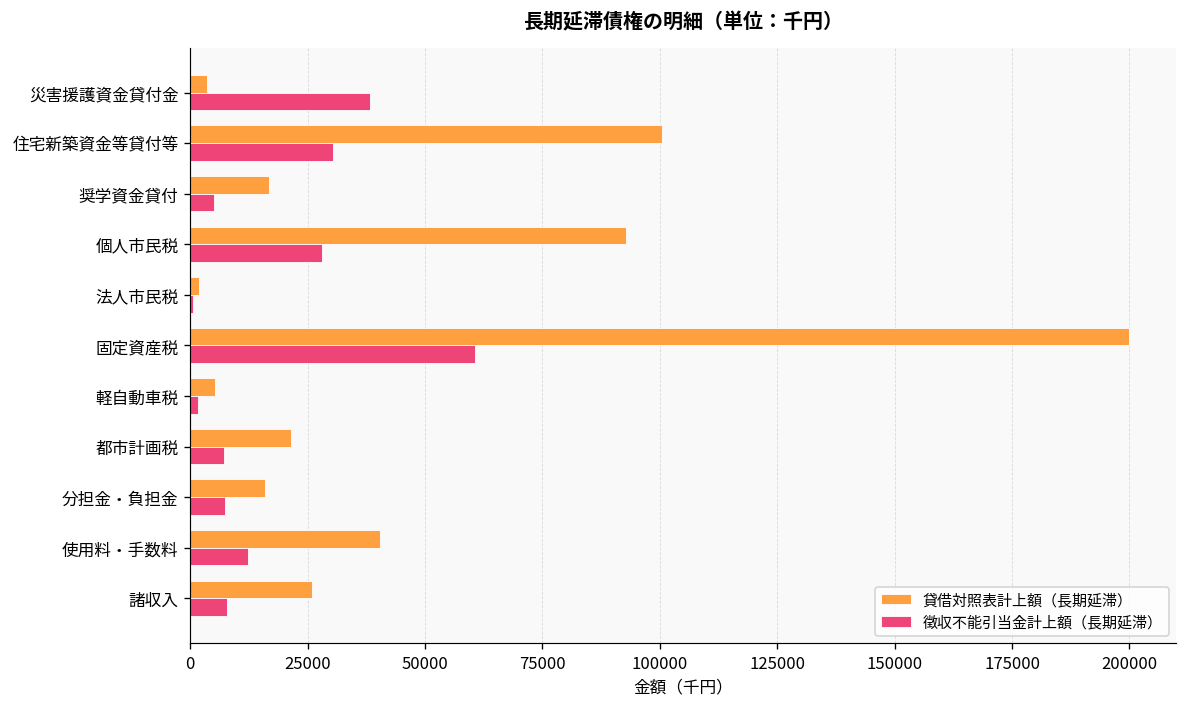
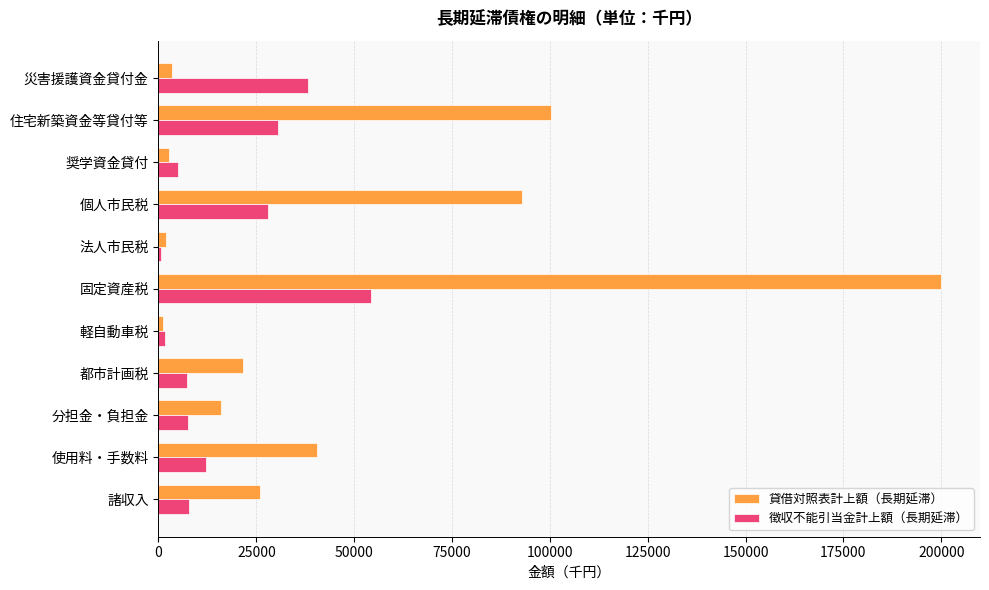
  {
    "貸借対照表計上額（長期延滞）": {
      "災害援護資金貸付金": 3000,
      "住宅新築資金等貸付等": 100000,
-     "奨学資金貸付": 17000,
+     "奨学資金貸付": 3000,
      "個人市民税": 93000,
      "法人市民税": 2000,
      "固定資産税": 200000,
-     "軽自動車税": 5000,
+     "軽自動車税": 1000,
      "都市計画税": 22000,
      "分担金・負担金": 16000,
      "使用料・手数料": 40000,
      "諸収入": 26000
    },
    "徴収不能引当金計上額（長期延滞）": {
      "災害援護資金貸付金": 38000,
      "住宅新築資金等貸付等": 30000,
      "奨学資金貸付": 5000,
      "個人市民税": 28000,
-     "固定資産税": 61000,
+     "固定資産税": 54000,
      "軽自動車税": 2000,
      "都市計画税": 7000,
      "分担金・負担金": 7000,
      "使用料・手数料": 12000,
      "諸収入": 8000
    }
  }
